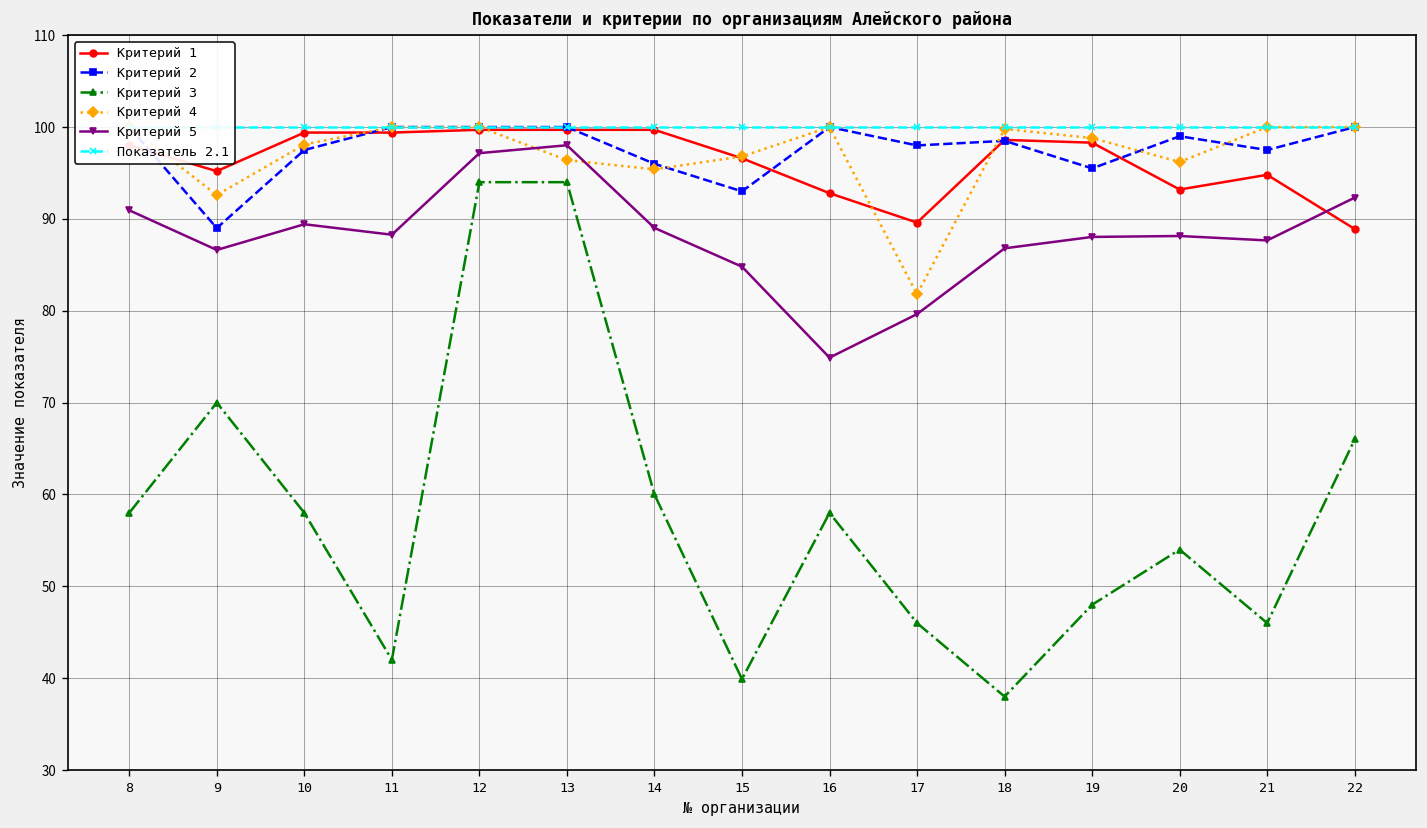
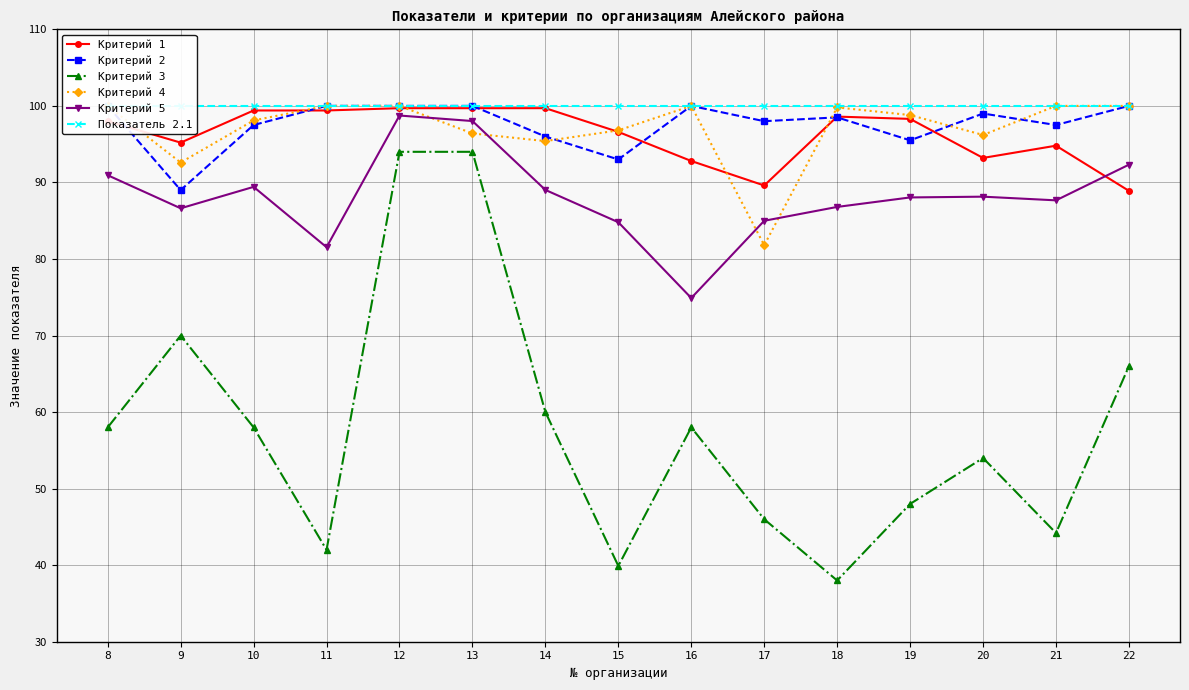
  {
    "Критерий 1": {
      "9": 95,
      "10": 99,
      "11": 99,
      "16": 93,
      "17": 90,
      "19": 98,
      "20": 93,
      "21": 95,
      "22": 89
    },
    "Критерий 2": {
      "9": 89,
      "10": 98,
      "14": 96,
      "15": 93,
      "17": 98,
      "19": 96,
      "20": 99,
      "21": 98
    },
    "Критерий 3": {
      "8": 58,
      "9": 70,
      "10": 58,
      "11": 42,
      "12": 94,
      "13": 94,
      "14": 60,
      "15": 40,
      "16": 58,
      "17": 46,
      "18": 38,
      "19": 48,
      "20": 54,
-     "21": 46,
+     "21": 44,
      "22": 66
    },
    "Критерий 4": {
      "9": 93,
      "10": 98,
      "13": 96,
      "14": 95,
      "17": 82,
      "19": 99,
      "20": 96
    },
    "Критерий 5": {
      "8": 91,
      "9": 87,
      "10": 89,
-     "11": 88,
-     "12": 97,
+     "11": 82,
+     "12": 99,
      "13": 98,
      "14": 89,
      "15": 85,
      "16": 75,
-     "17": 80,
+     "17": 85,
      "18": 87,
      "19": 88,
      "20": 88,
      "21": 88,
      "22": 92
    },
    "Показатель 2.1": {
      "10": 100,
      "15": 100,
      "17": 100,
      "19": 100,
      "20": 100
    }
  }
